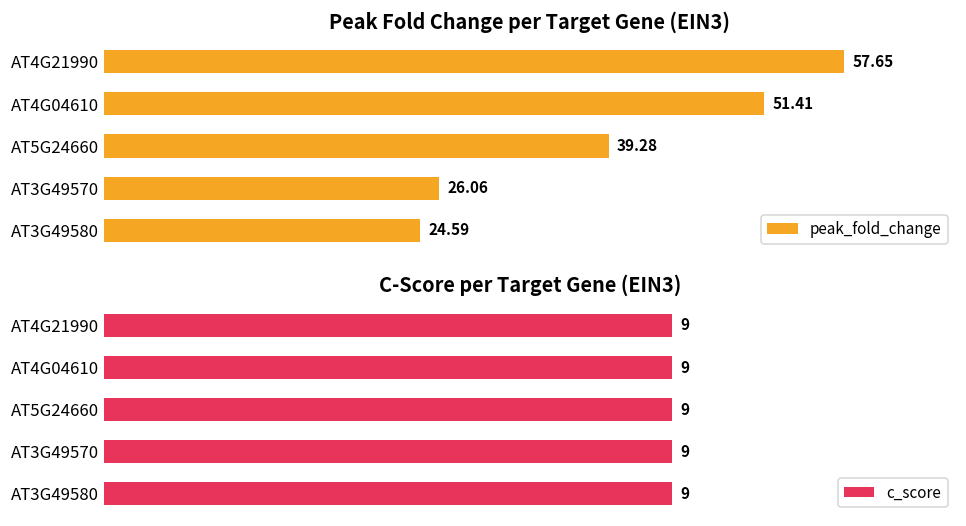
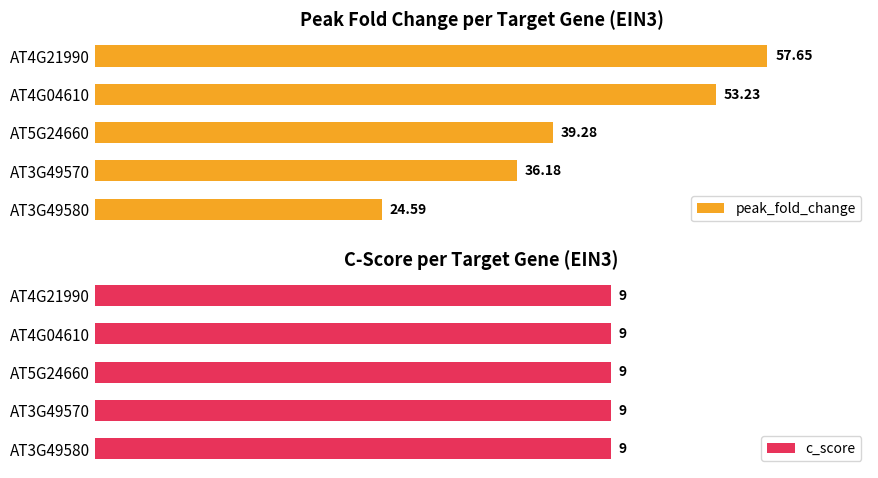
  {
    "Peak Fold Change per Target Gene (EIN3)": {
      "AT4G21990": 57.65,
-     "AT4G04610": 51.41,
+     "AT4G04610": 53.23,
      "AT5G24660": 39.28,
-     "AT3G49570": 26.06,
+     "AT3G49570": 36.18,
      "AT3G49580": 24.59
    },
    "C-Score per Target Gene (EIN3)": {
      "AT4G21990": 9,
      "AT4G04610": 9,
      "AT5G24660": 9,
      "AT3G49570": 9,
      "AT3G49580": 9
    }
  }
